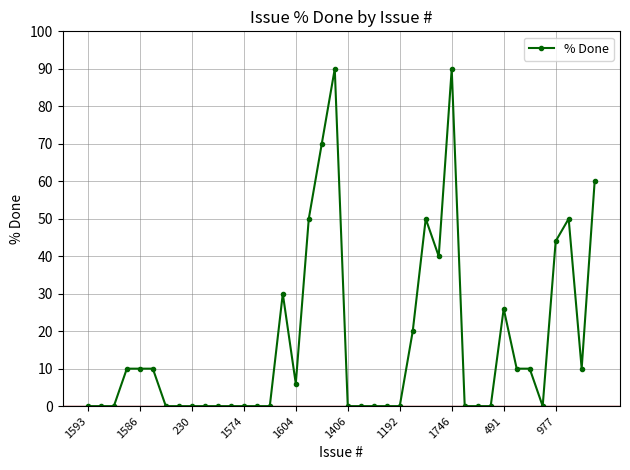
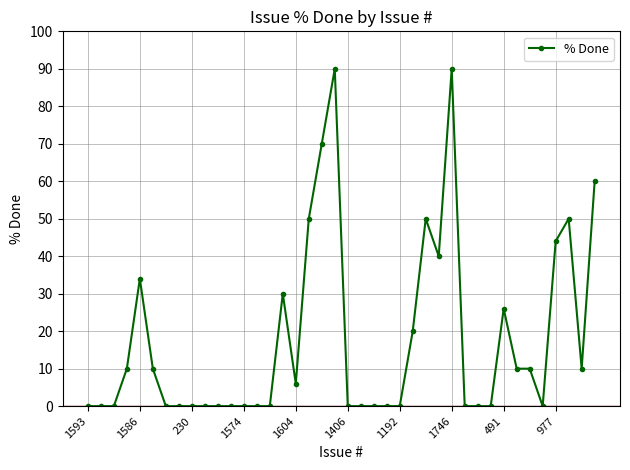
  {
    "1593": 0,
-   "1586": 10,
+   "1586": 34,
    "230": 0,
    "1574": 0,
    "1604": 6,
    "1406": 0,
    "1192": 0,
    "1746": 90,
    "491": 26,
    "977": 44
  }
